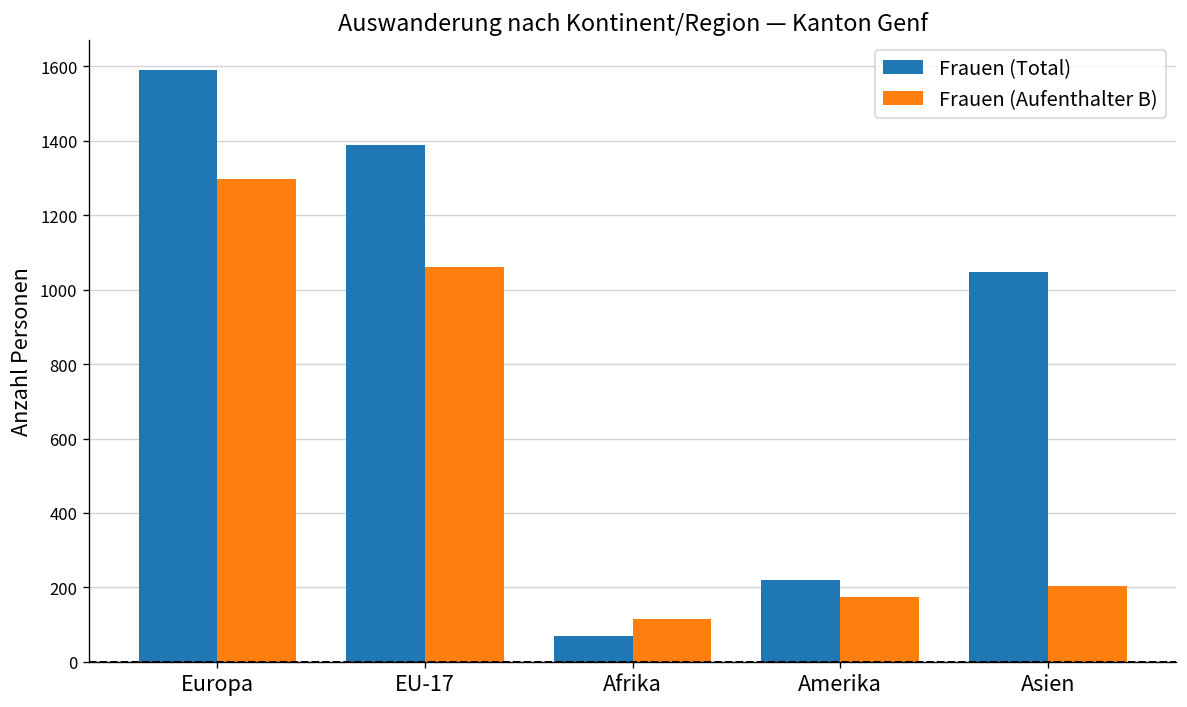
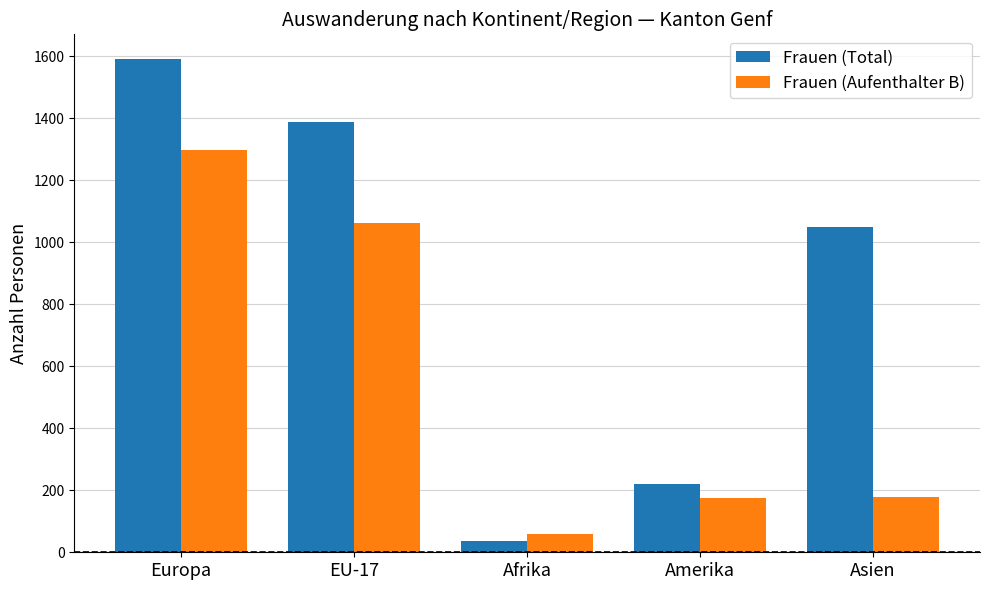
  {
    "Frauen (Total)": {
      "Europa": 1590,
      "EU-17": 1390,
-     "Afrika": 70,
+     "Afrika": 40,
      "Amerika": 220,
      "Asien": 1050
    },
    "Frauen (Aufenthalter B)": {
      "Europa": 1300,
      "EU-17": 1060,
-     "Afrika": 120,
+     "Afrika": 60,
      "Amerika": 170,
-     "Asien": 200
+     "Asien": 180
    }
  }
